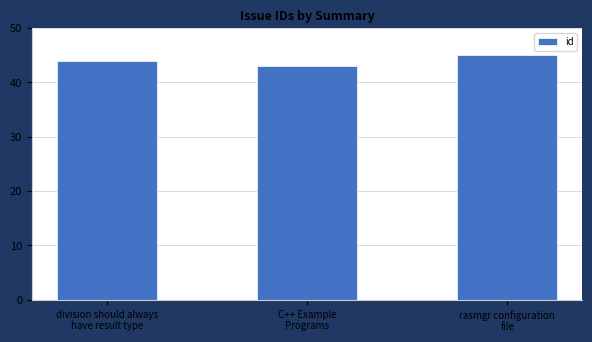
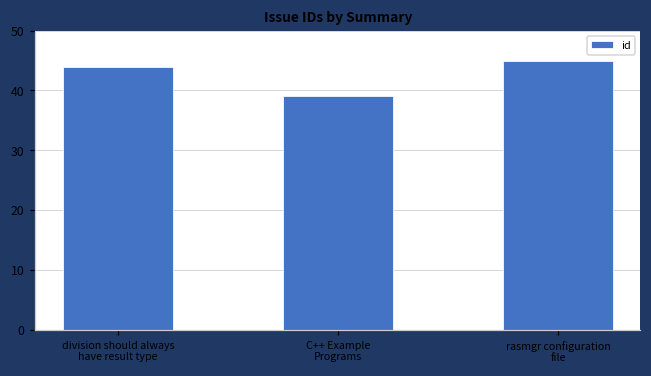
  {
    "division should always have result type": 44,
-   "C++ Example Programs": 43,
+   "C++ Example Programs": 39,
    "rasmgr configuration file": 45
  }
